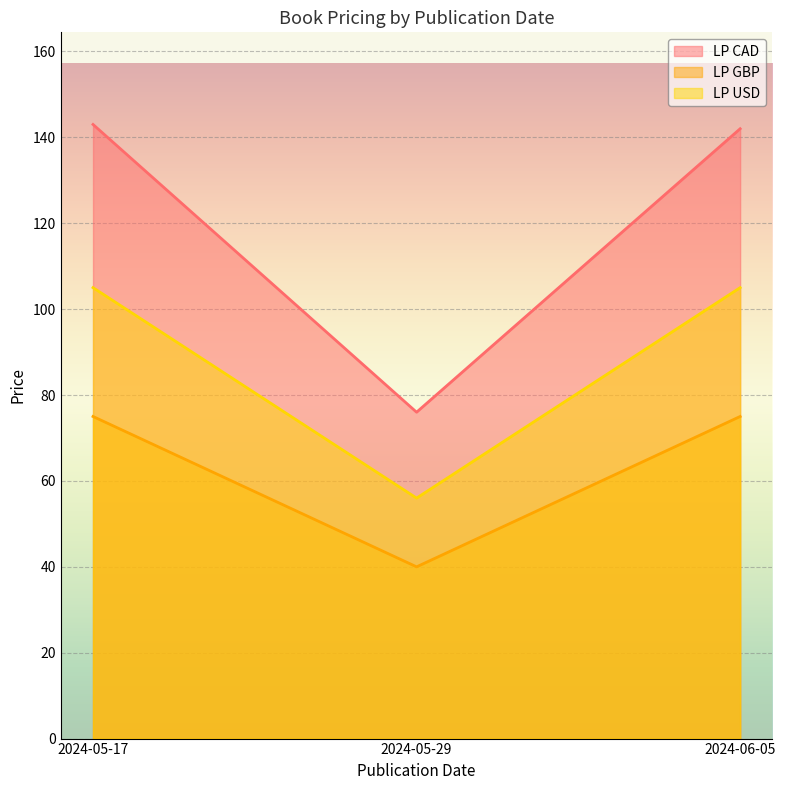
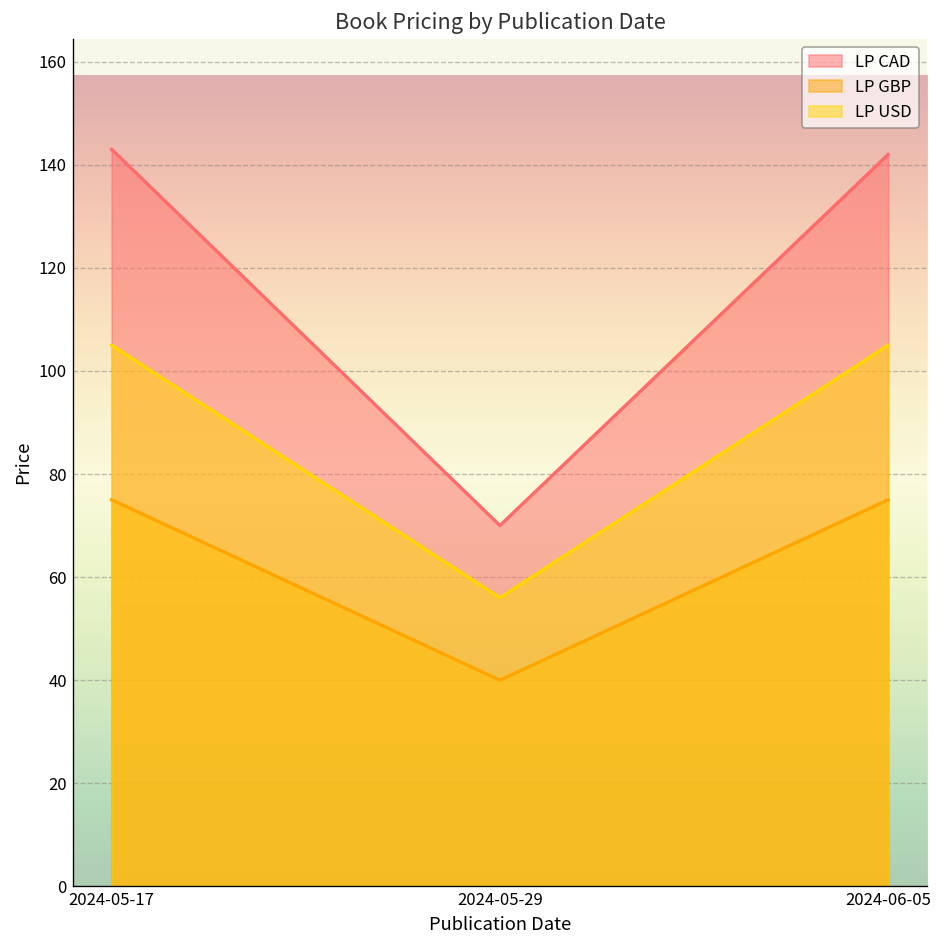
  {
    "LP CAD": {
      "2024-05-17": 143,
-     "2024-05-29": 76,
+     "2024-05-29": 70,
      "2024-06-05": 142
    }
  }
